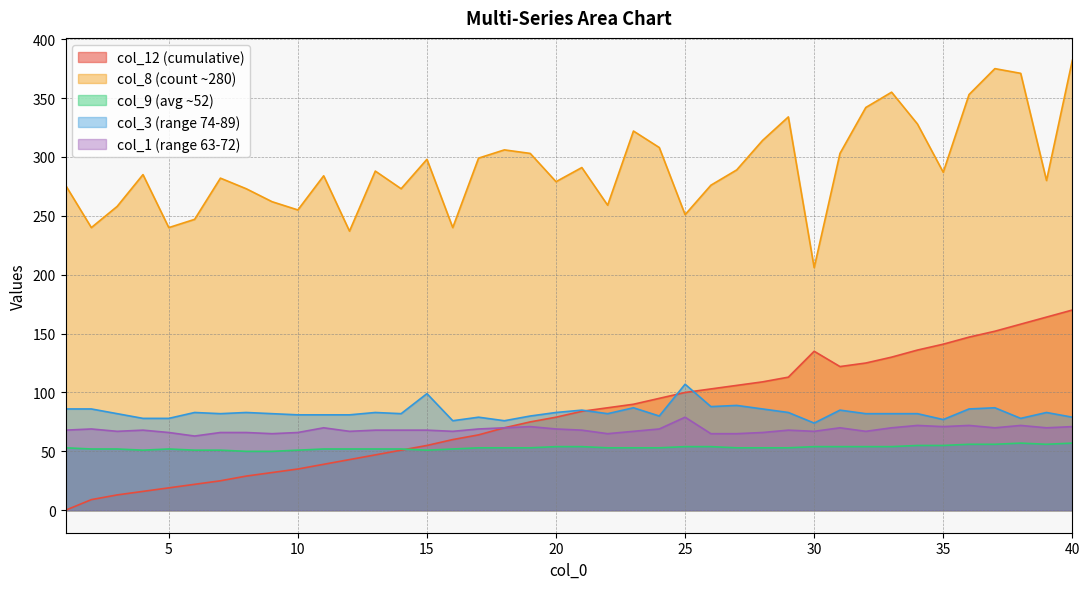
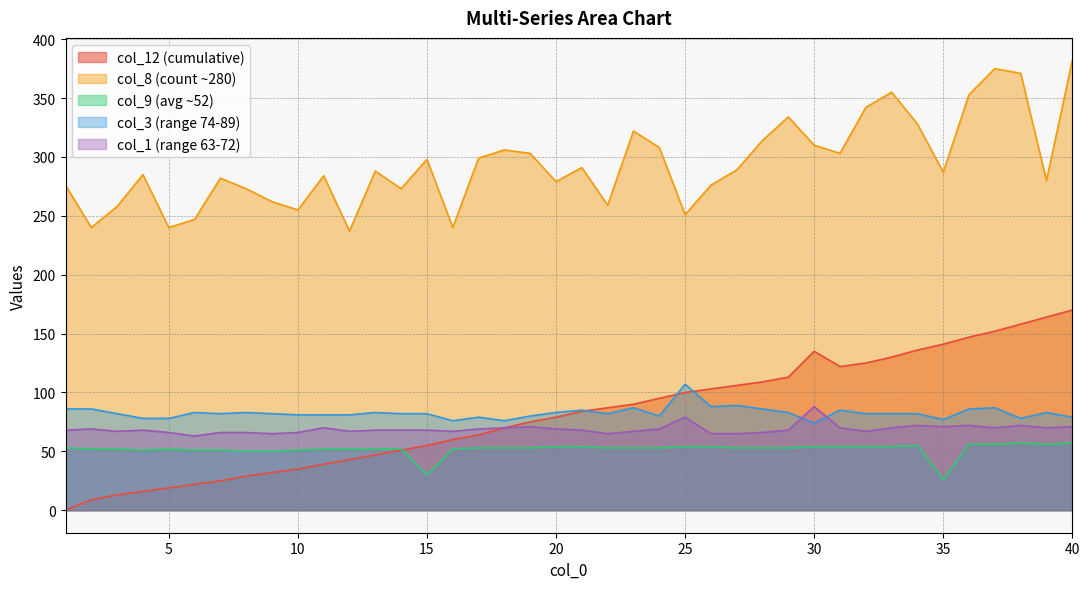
  {
    "col_12 (cumulative)": {
      "5": 19,
      "10": 35,
      "15": 55,
      "20": 79,
      "25": 100,
      "30": 135,
      "35": 141,
      "40": 170
    },
    "col_8 (count ~280)": {
      "5": 240,
      "10": 255,
      "15": 298,
      "20": 279,
      "25": 251,
-     "30": 206,
+     "30": 310,
      "35": 287,
      "40": 382
    },
    "col_9 (avg ~52)": {
      "5": 52,
      "10": 51,
-     "15": 51,
+     "15": 30,
      "20": 54,
      "25": 54,
      "30": 54,
-     "35": 55,
+     "35": 26,
      "40": 57
    },
    "col_3 (range 74-89)": {
      "5": 78,
      "10": 81,
-     "15": 99,
+     "15": 82,
      "20": 83,
      "25": 107,
      "30": 74,
      "35": 77,
      "40": 79
    },
    "col_1 (range 63-72)": {
      "5": 66,
      "10": 66,
      "15": 68,
      "20": 69,
      "25": 79,
-     "30": 67,
+     "30": 88,
      "35": 71,
      "40": 71
    }
  }
